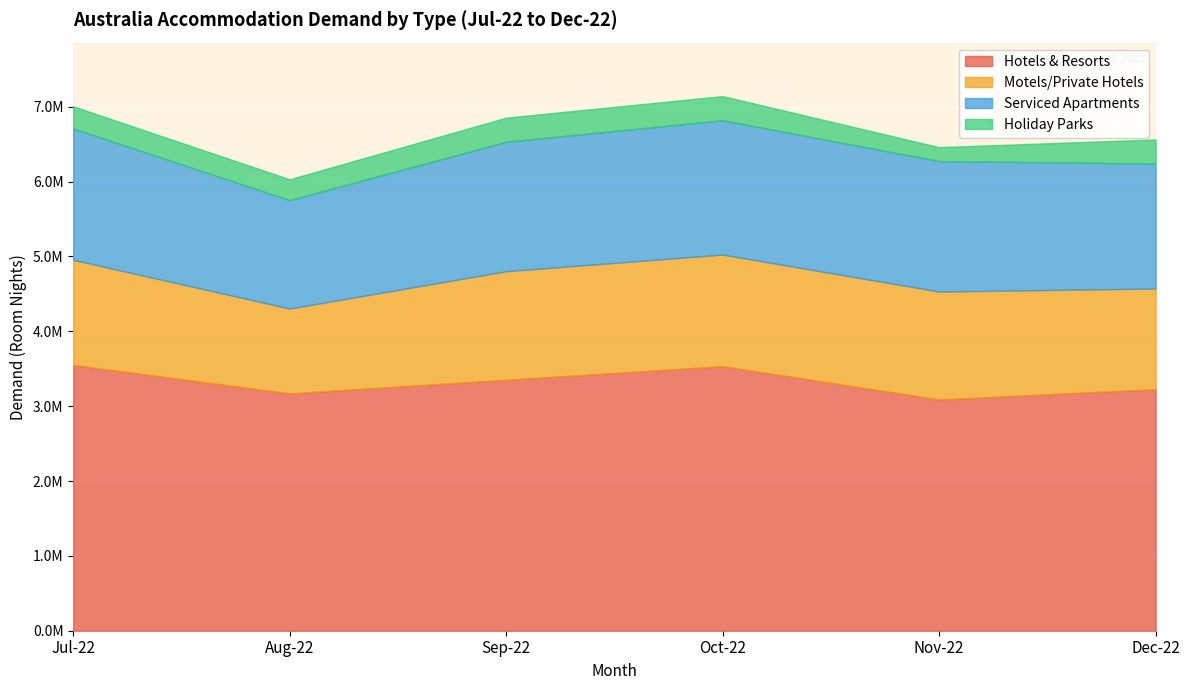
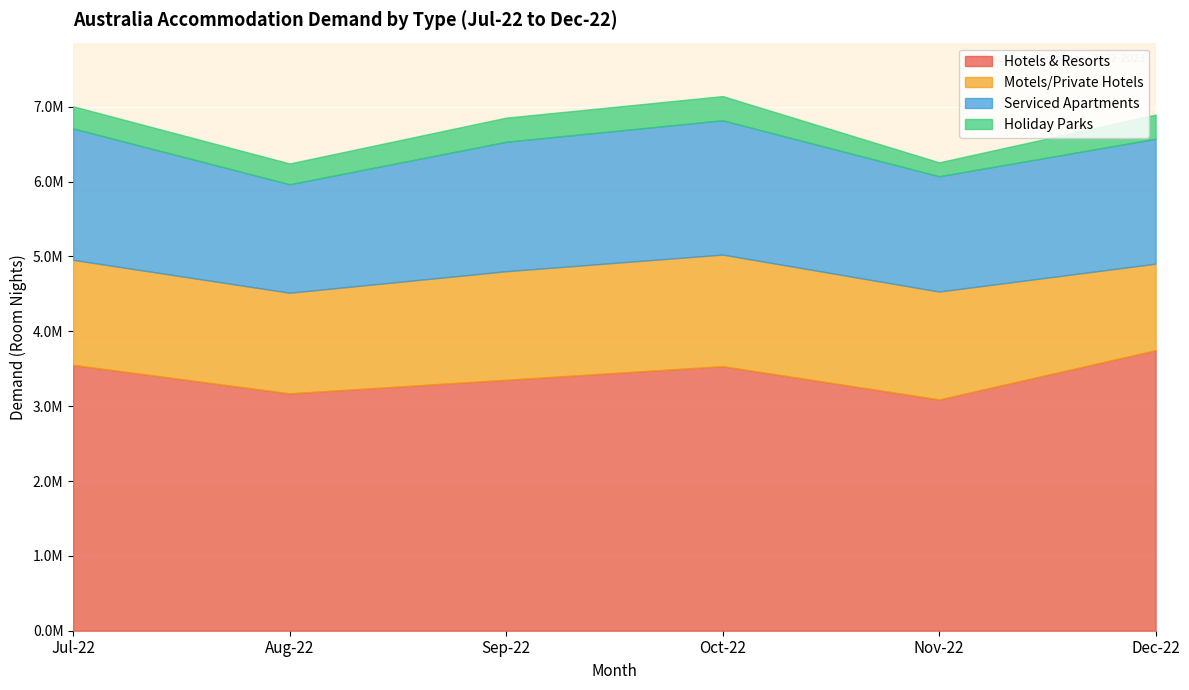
  {
    "Hotels & Resorts": {
      "Jul-22": 3600000,
      "Aug-22": 3200000,
      "Sep-22": 3400000,
      "Oct-22": 3500000,
      "Nov-22": 3100000,
-     "Dec-22": 3200000
+     "Dec-22": 3700000
    },
    "Motels/Private Hotels": {
      "Jul-22": 1400000,
-     "Aug-22": 1100000,
+     "Aug-22": 1300000,
      "Sep-22": 1500000,
      "Oct-22": 1500000,
      "Nov-22": 1400000,
-     "Dec-22": 1300000
+     "Dec-22": 1200000
    },
    "Serviced Apartments": {
      "Jul-22": 1800000,
      "Aug-22": 1400000,
      "Sep-22": 1700000,
      "Oct-22": 1800000,
-     "Nov-22": 1700000,
+     "Nov-22": 1500000,
      "Dec-22": 1700000
    },
    "Holiday Parks": {
      "Jul-22": 300000,
      "Aug-22": 300000,
      "Sep-22": 300000,
      "Oct-22": 300000,
      "Nov-22": 200000,
      "Dec-22": 300000
    }
  }
